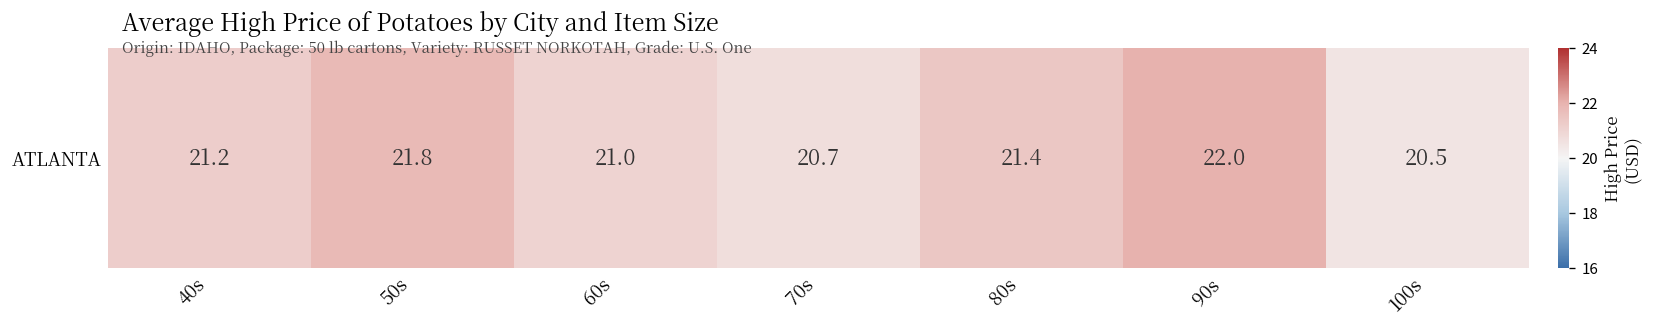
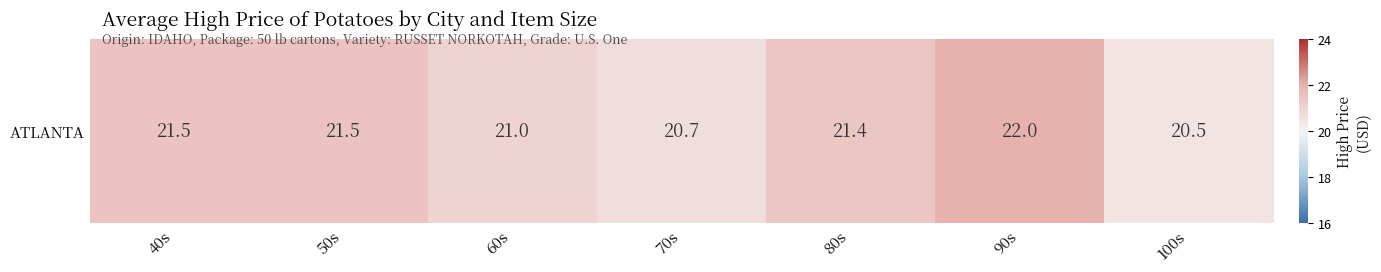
  {
    "ATLANTA": {
-     "40s": 21.2,
-     "50s": 21.8,
+     "40s": 21.5,
+     "50s": 21.5,
      "60s": 21.0,
      "70s": 20.7,
      "80s": 21.4,
      "90s": 22.0,
      "100s": 20.5
    }
  }
